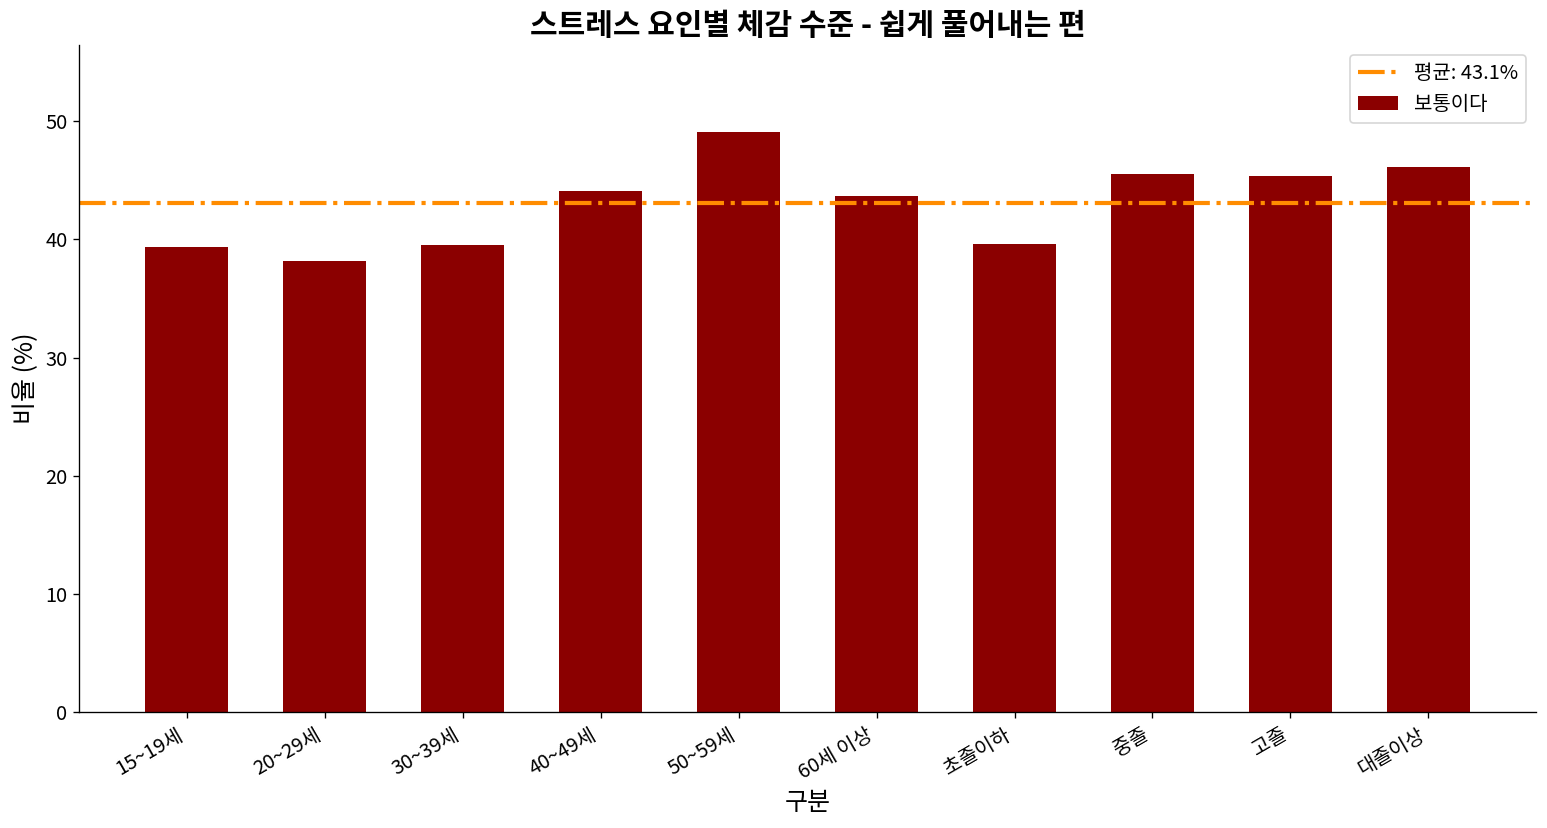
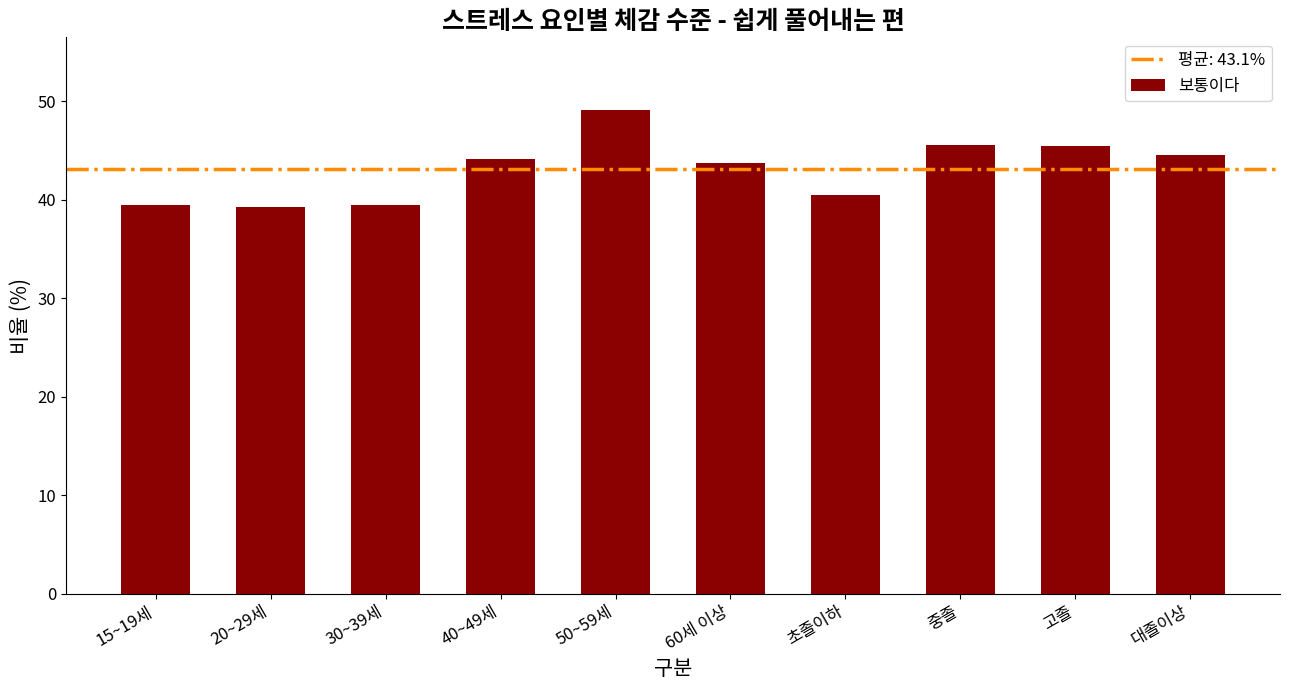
  {
    "15~19세": 39,
-   "20~29세": 38,
+   "20~29세": 39,
    "30~39세": 40,
    "40~49세": 44,
    "50~59세": 49,
    "60세 이상": 44,
-   "초졸이하": 40,
+   "초졸이하": 41,
    "중졸": 46,
    "고졸": 45,
-   "대졸이상": 46
+   "대졸이상": 45
  }
